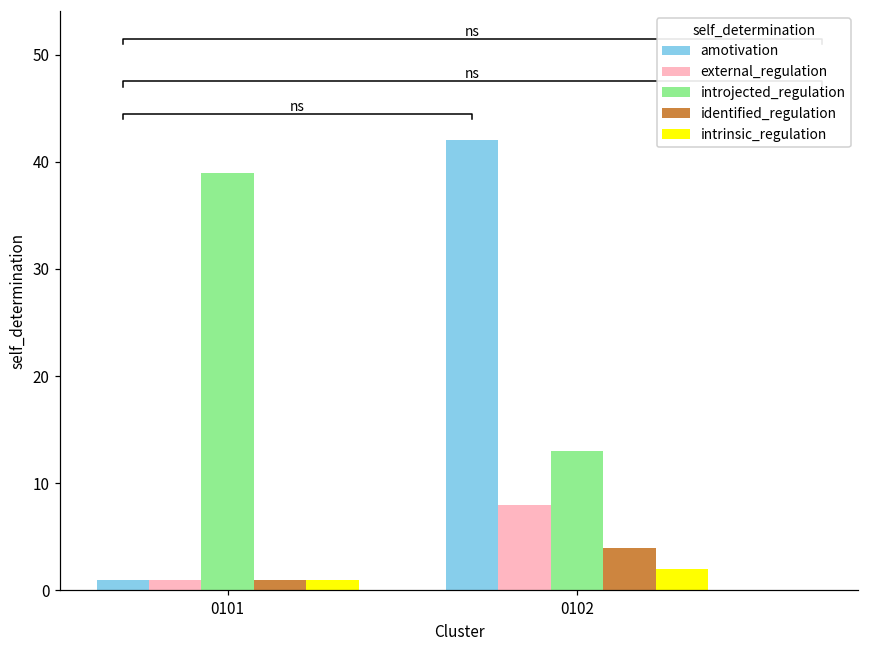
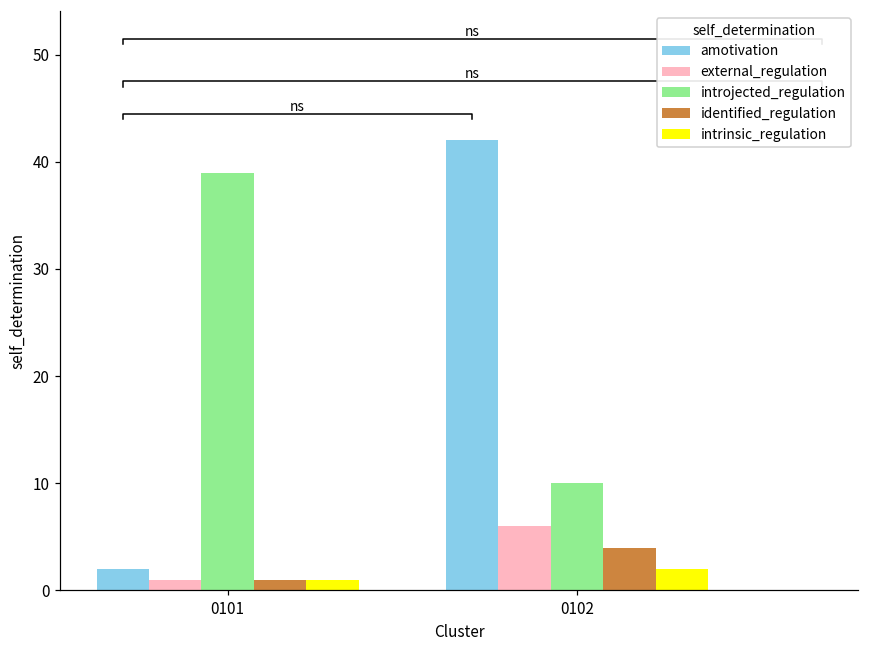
  {
    "amotivation": {
-     "0101": 1,
+     "0101": 2,
      "0102": 42
    },
    "external_regulation": {
      "0101": 1,
-     "0102": 8
+     "0102": 6
    },
    "introjected_regulation": {
      "0101": 39,
-     "0102": 13
+     "0102": 10
    },
    "identified_regulation": {
      "0101": 1,
      "0102": 4
    },
    "intrinsic_regulation": {
      "0101": 1,
      "0102": 2
    }
  }
